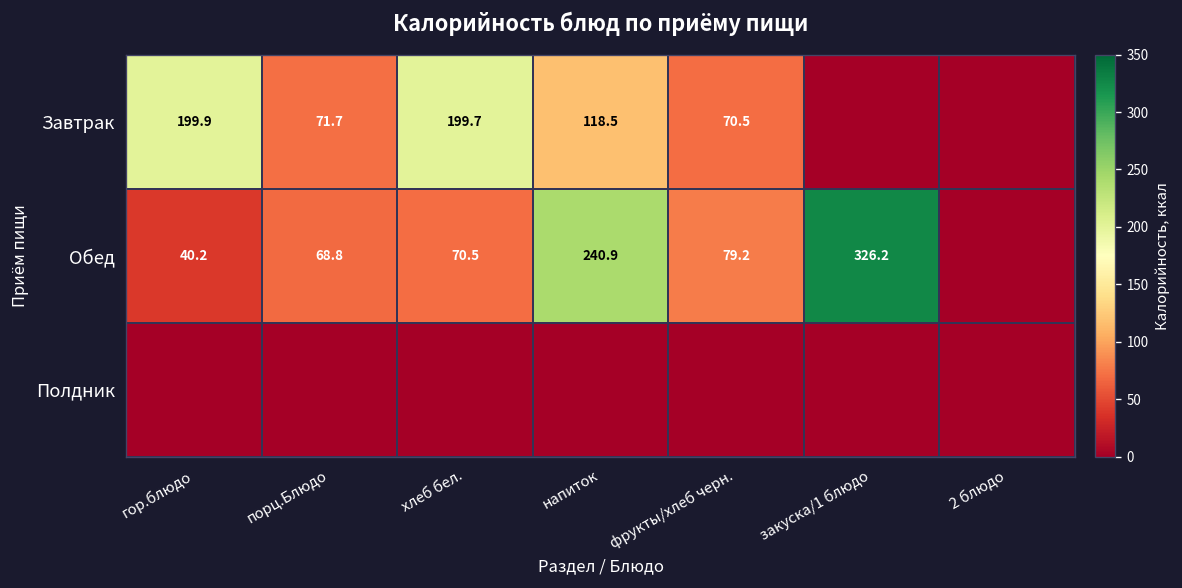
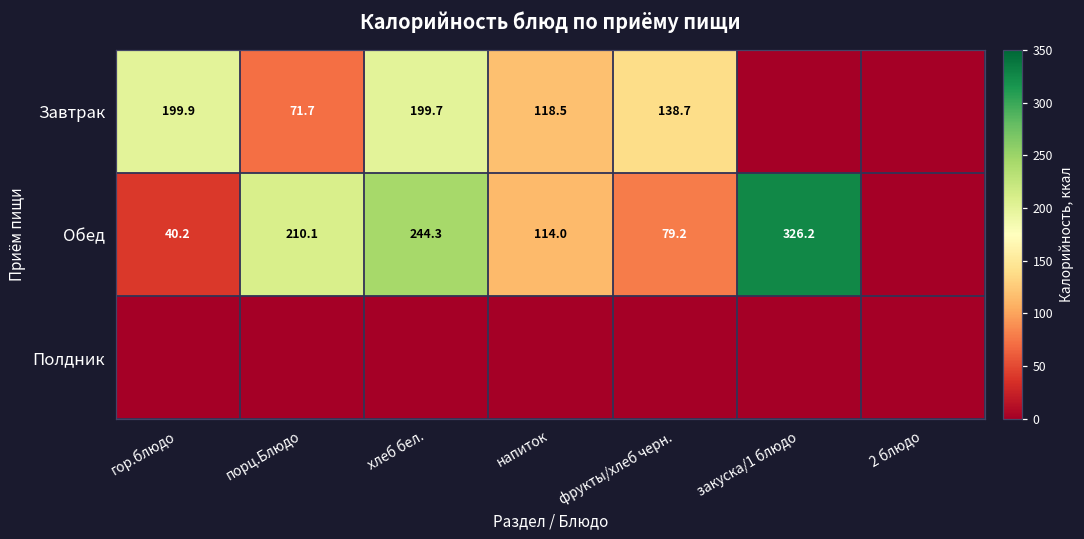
  {
    "Завтрак": {
      "гор.блюдо": 199.9,
      "порц.Блюдо": 71.7,
      "хлеб бел.": 199.7,
      "напиток": 118.5,
-     "фрукты/хлеб черн.": 70.5
+     "фрукты/хлеб черн.": 138.7
    },
    "Обед": {
      "гор.блюдо": 40.2,
-     "порц.Блюдо": 68.8,
-     "хлеб бел.": 70.5,
-     "напиток": 240.9,
+     "порц.Блюдо": 210.1,
+     "хлеб бел.": 244.3,
+     "напиток": 114.0,
      "фрукты/хлеб черн.": 79.2,
      "закуска/1 блюдо": 326.2
    }
  }
